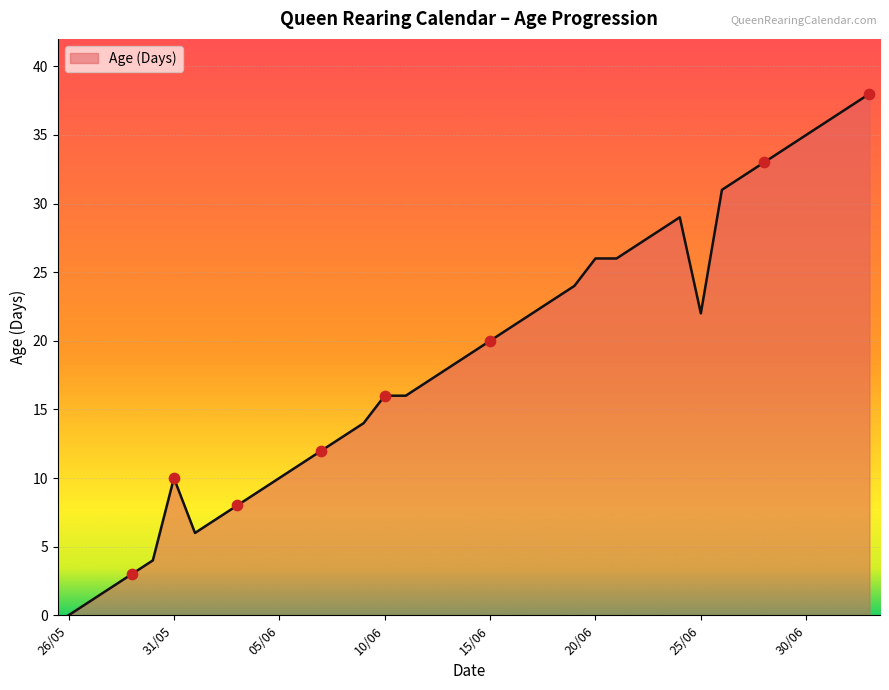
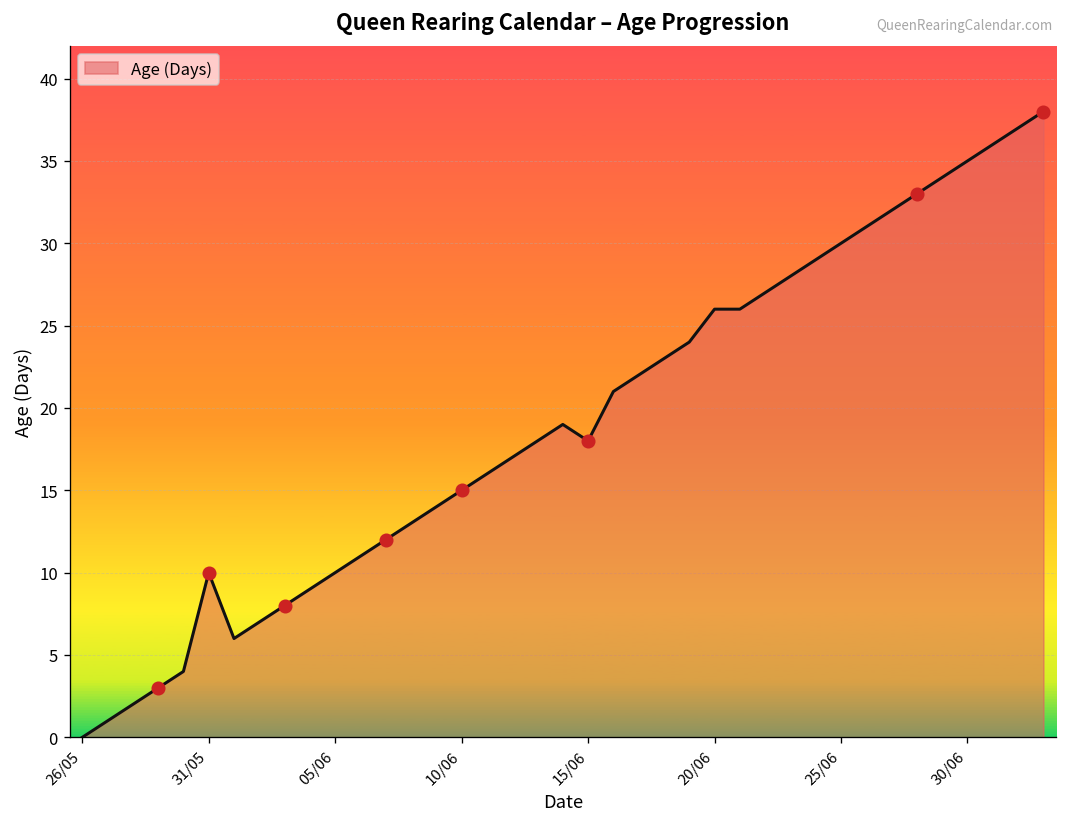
  {
    "Age (Days)": {
      "26/05": 0,
      "05/06": 10,
-     "10/06": 16,
-     "15/06": 20,
+     "10/06": 15,
+     "15/06": 18,
      "20/06": 26,
-     "25/06": 22,
+     "25/06": 30,
      "30/06": 35
    }
  }
